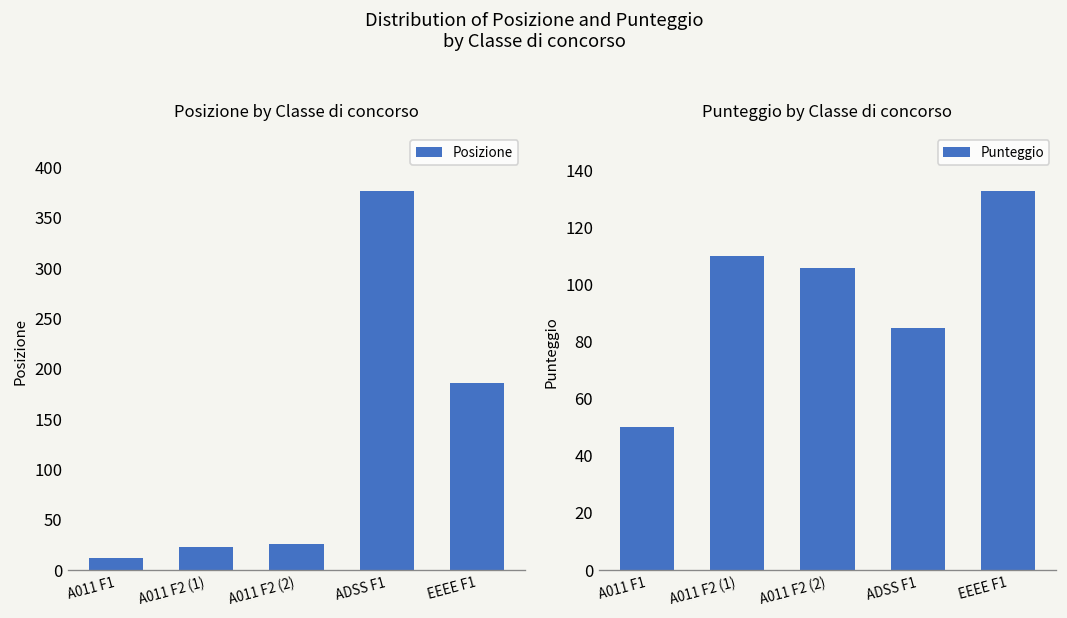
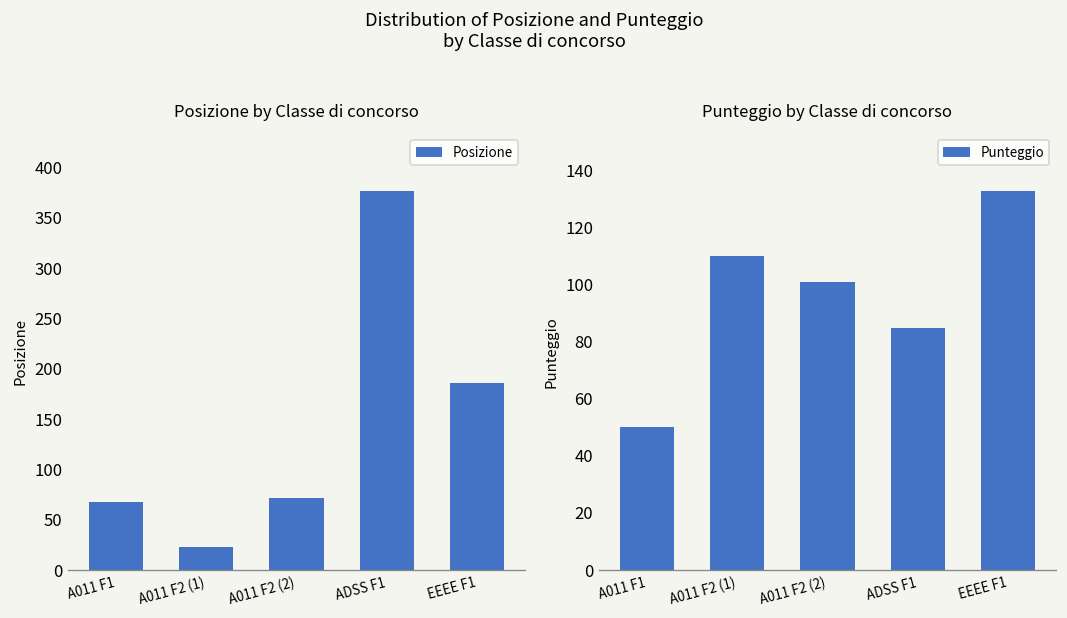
  {
    "Posizione by Classe di concorso": {
-     "A011 F1": 10,
+     "A011 F1": 70,
      "A011 F2 (1)": 20,
-     "A011 F2 (2)": 30,
+     "A011 F2 (2)": 70,
      "ADSS F1": 380,
      "EEEE F1": 190
    },
    "Punteggio by Classe di concorso": {
      "A011 F1": 50,
      "A011 F2 (1)": 110,
-     "A011 F2 (2)": 106,
+     "A011 F2 (2)": 101,
      "ADSS F1": 85,
      "EEEE F1": 133
    }
  }
